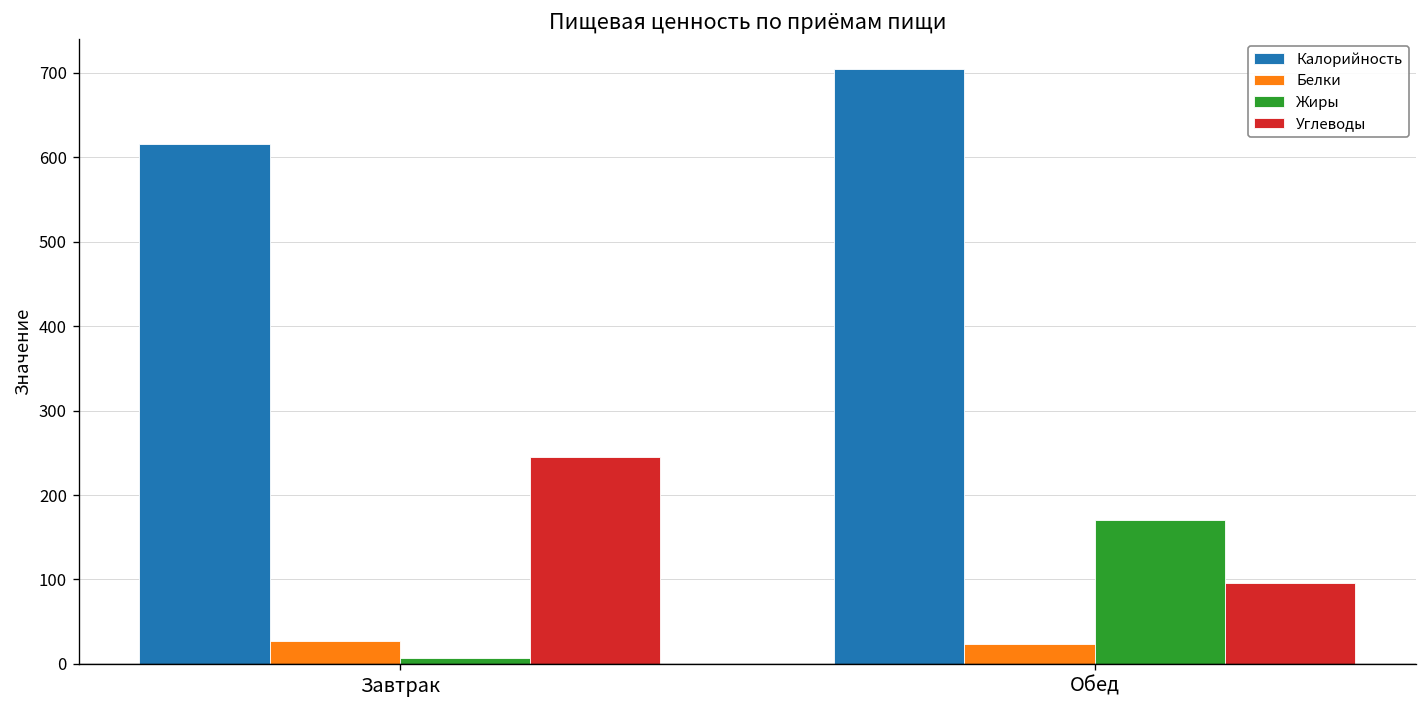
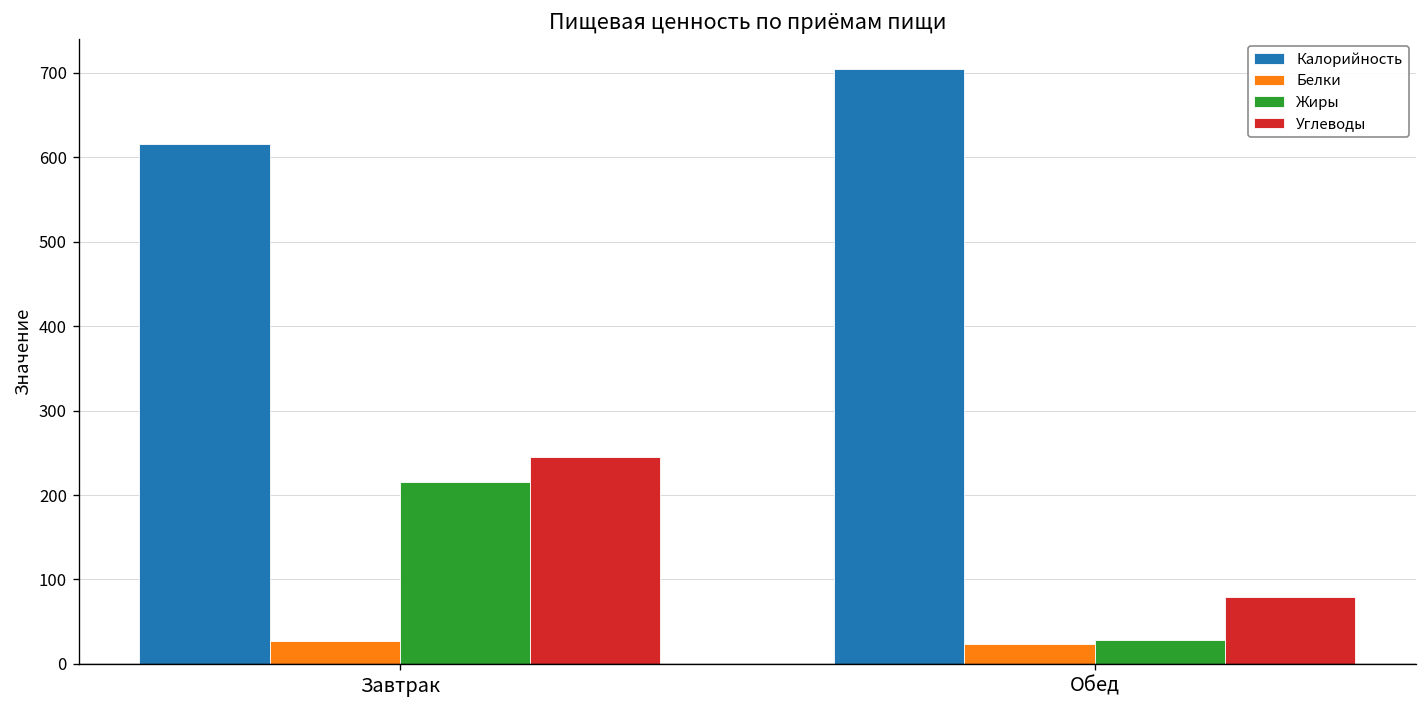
  {
    "Калорийность": {
      "Завтрак": 620,
      "Обед": 710
    },
    "Белки": {
      "Завтрак": 30,
      "Обед": 20
    },
    "Жиры": {
-     "Завтрак": 10,
-     "Обед": 170
+     "Завтрак": 220,
+     "Обед": 30
    },
    "Углеводы": {
      "Завтрак": 250,
-     "Обед": 100
+     "Обед": 80
    }
  }
